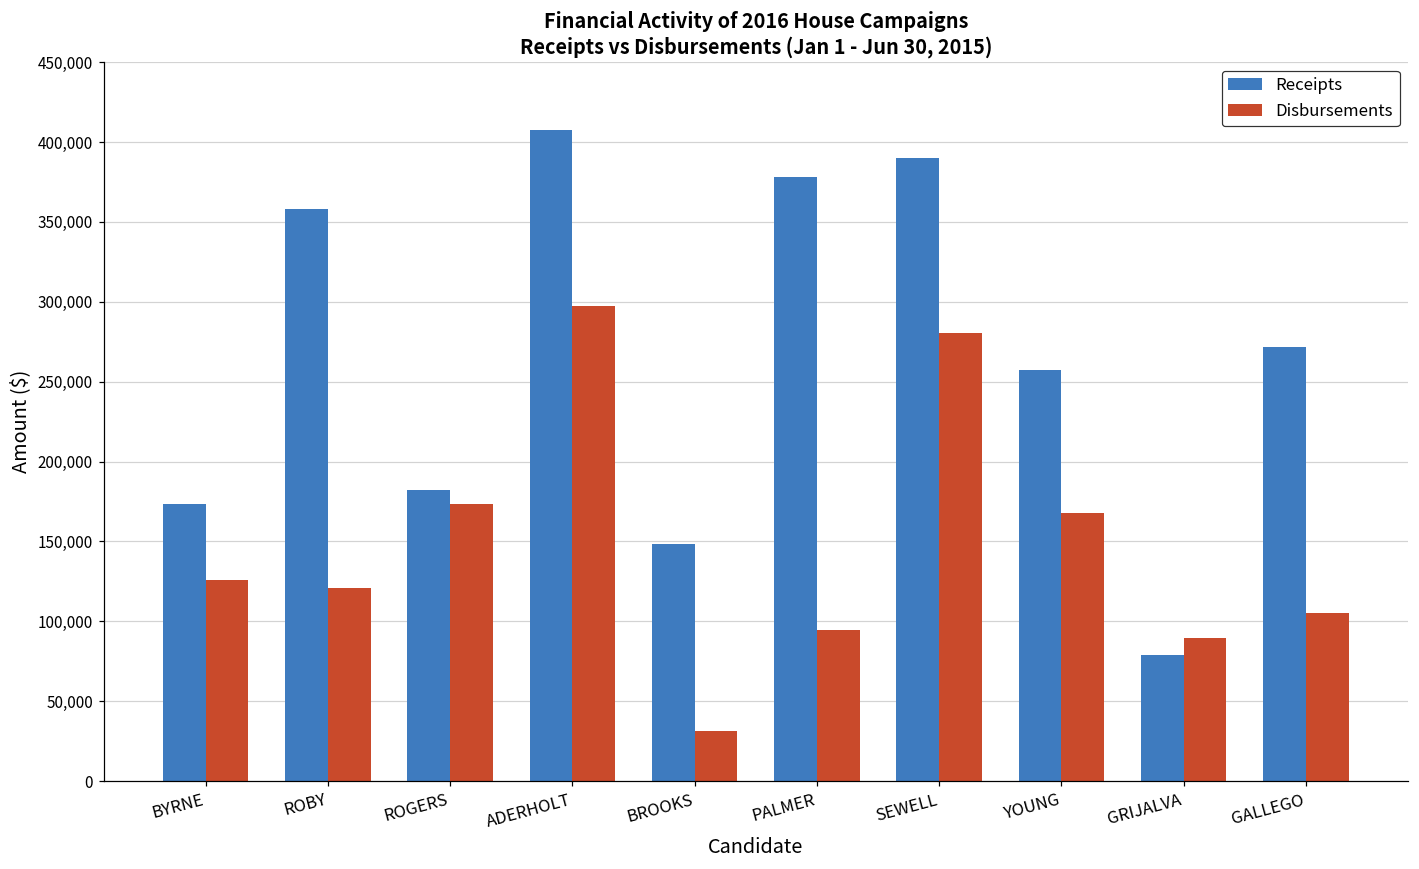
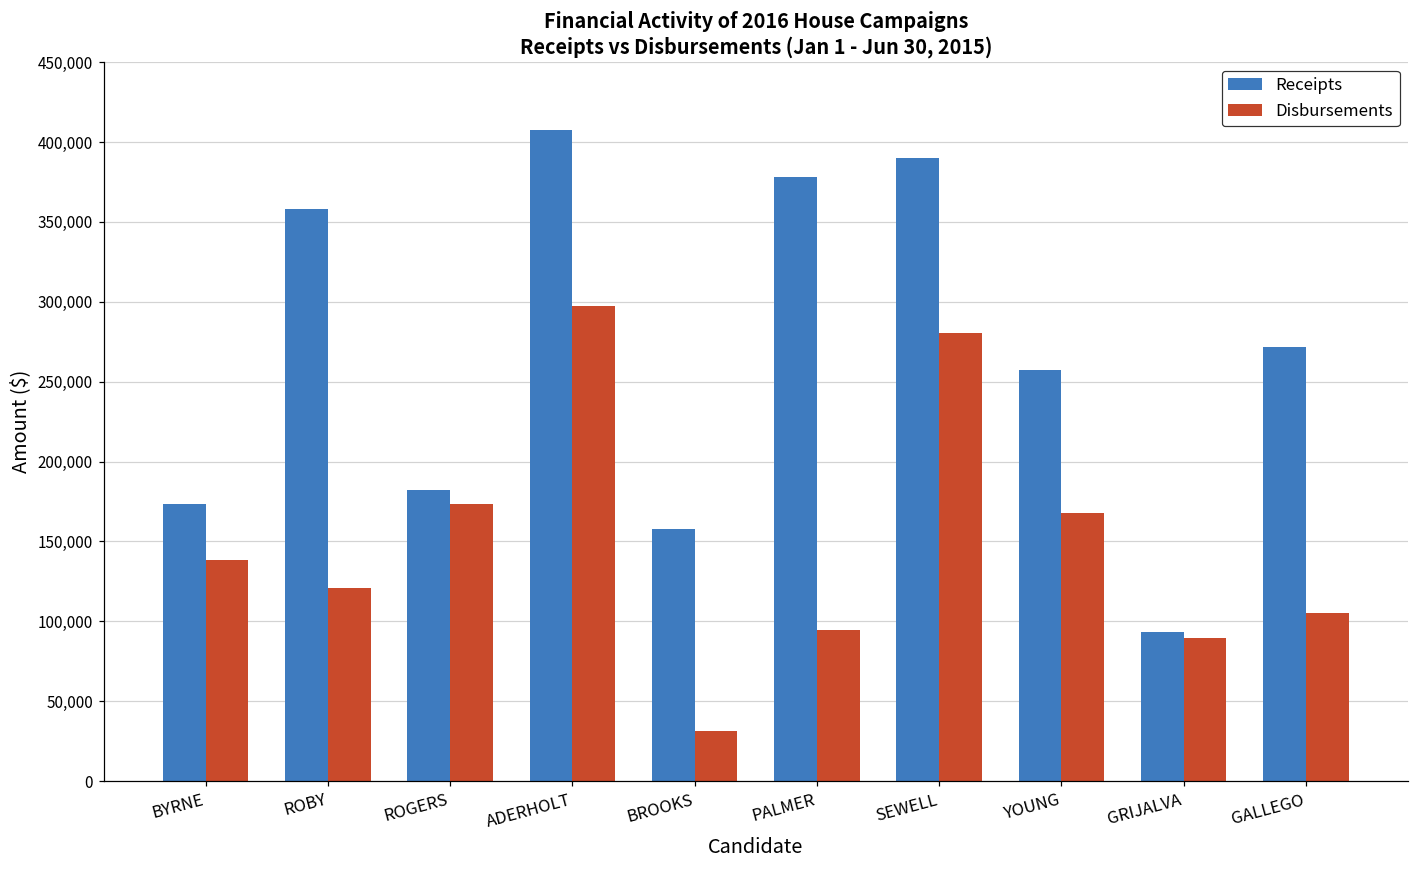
  {
    "Receipts": {
      "BYRNE": "173,000",
      "ROBY": "358,000",
      "ROGERS": "182,000",
      "ADERHOLT": "408,000",
-     "BROOKS": "148,000",
+     "BROOKS": "158,000",
      "PALMER": "378,000",
      "SEWELL": "390,000",
      "YOUNG": "257,000",
-     "GRIJALVA": "79,000",
+     "GRIJALVA": "93,000",
      "GALLEGO": "272,000"
    },
    "Disbursements": {
-     "BYRNE": "126,000",
+     "BYRNE": "138,000",
      "ROBY": "121,000",
      "ROGERS": "173,000",
      "ADERHOLT": "298,000",
      "BROOKS": "31,000",
      "PALMER": "95,000",
      "SEWELL": "280,000",
      "YOUNG": "168,000",
      "GRIJALVA": "89,000",
      "GALLEGO": "105,000"
    }
  }
